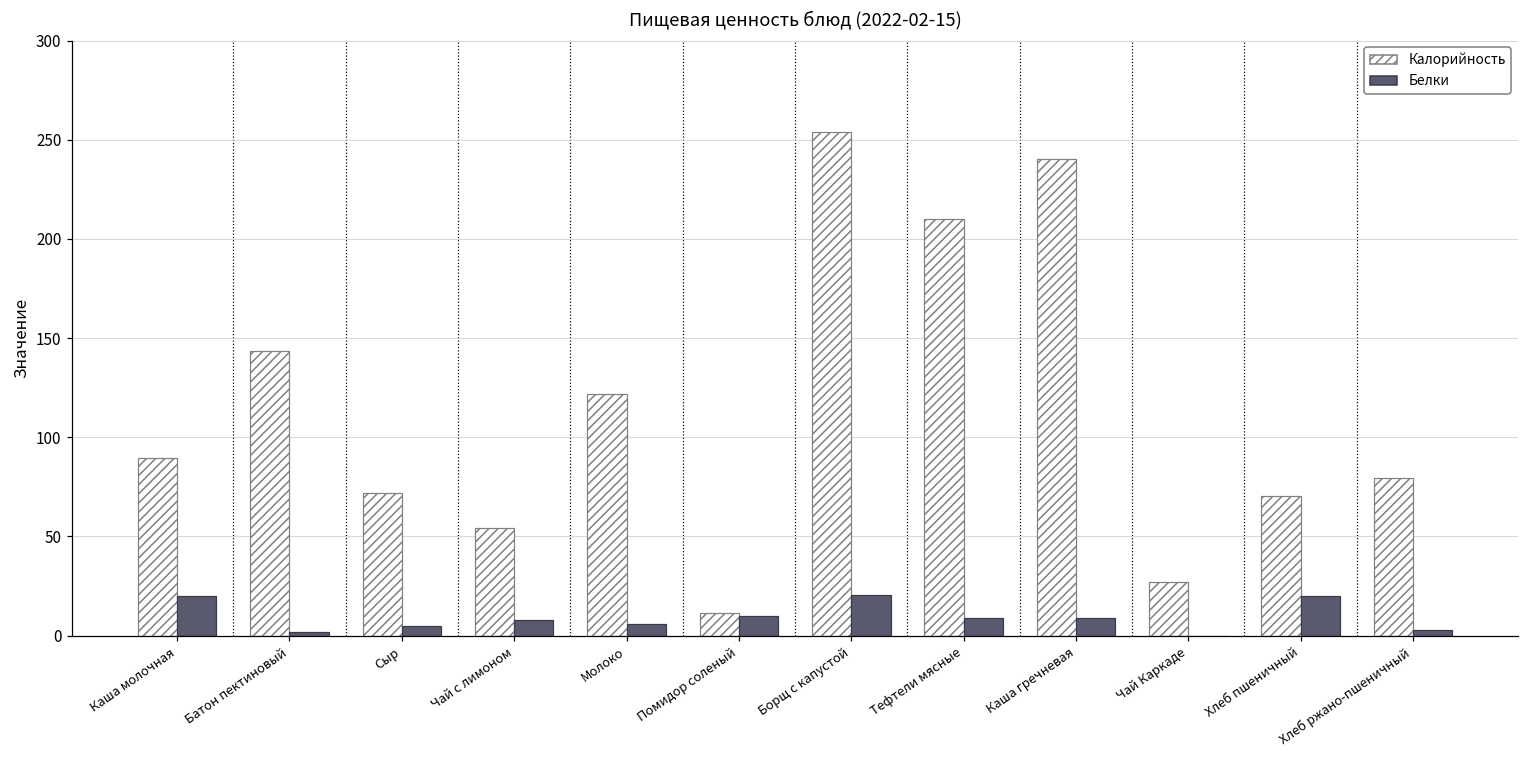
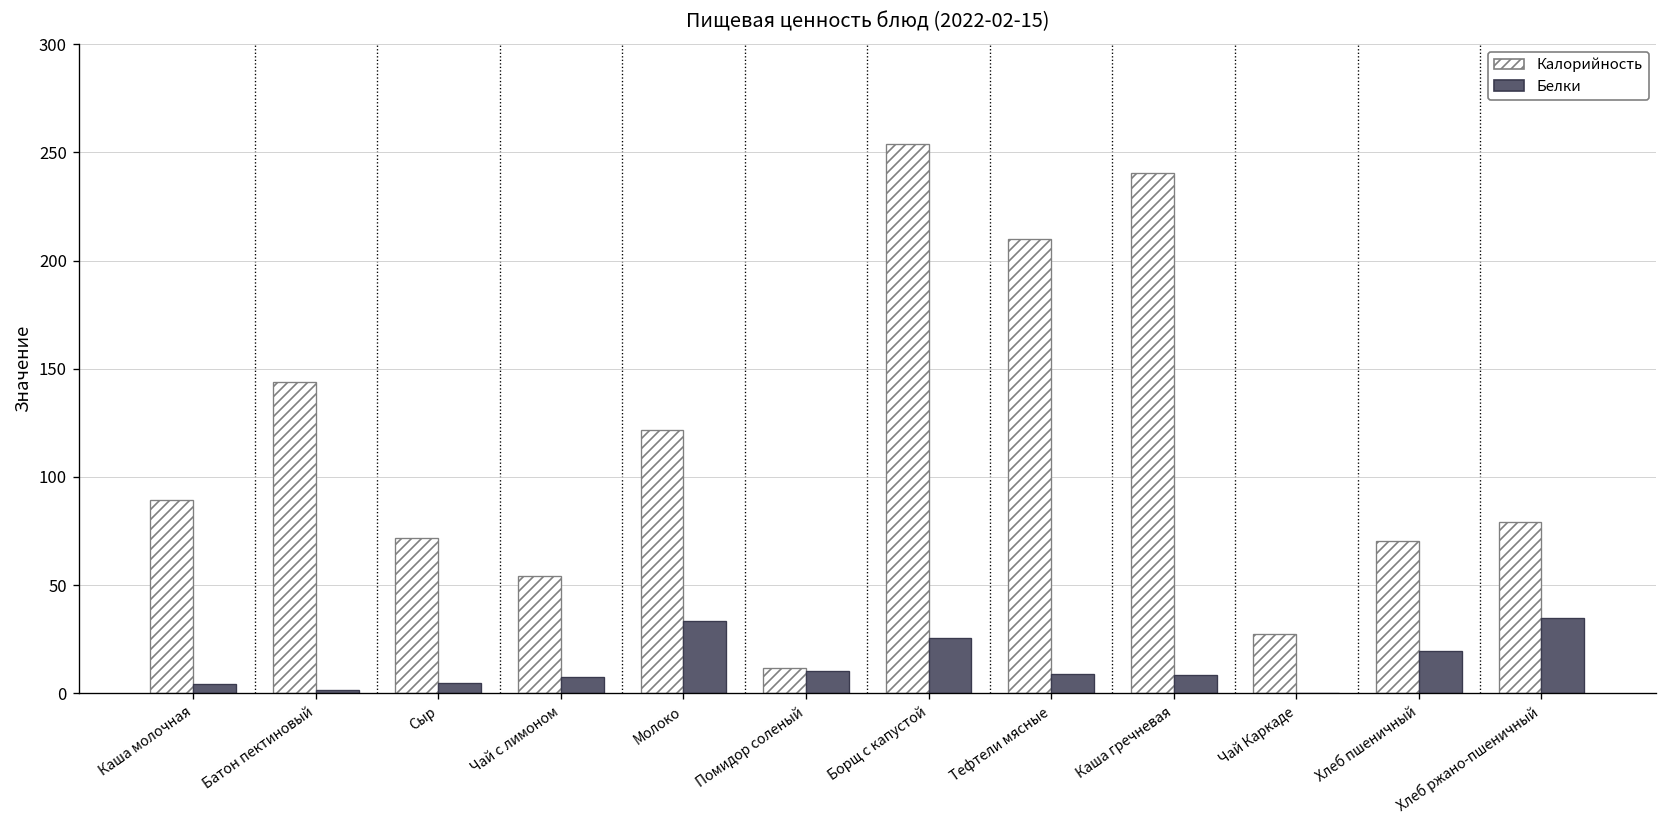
  {
    "Калорийность": {
      "Каша молочная": 89,
      "Батон пектиновый": 144,
      "Сыр": 72,
      "Чай с лимоном": 54,
      "Молоко": 122,
      "Помидор соленый": 12,
      "Борщ с капустой": 254,
      "Тефтели мясные": 210,
      "Каша гречневая": 241,
      "Чай Каркаде": 27,
      "Хлеб пшеничный": 71,
      "Хлеб ржано-пшеничный": 79
    },
    "Белки": {
-     "Каша молочная": 20,
+     "Каша молочная": 4,
      "Батон пектиновый": 2,
      "Сыр": 5,
      "Чай с лимоном": 8,
-     "Молоко": 6,
+     "Молоко": 33,
      "Помидор соленый": 10,
-     "Борщ с капустой": 20,
+     "Борщ с капустой": 26,
      "Тефтели мясные": 9,
      "Каша гречневая": 9,
      "Чай Каркаде": 0,
      "Хлеб пшеничный": 20,
-     "Хлеб ржано-пшеничный": 3
+     "Хлеб ржано-пшеничный": 35
    }
  }
